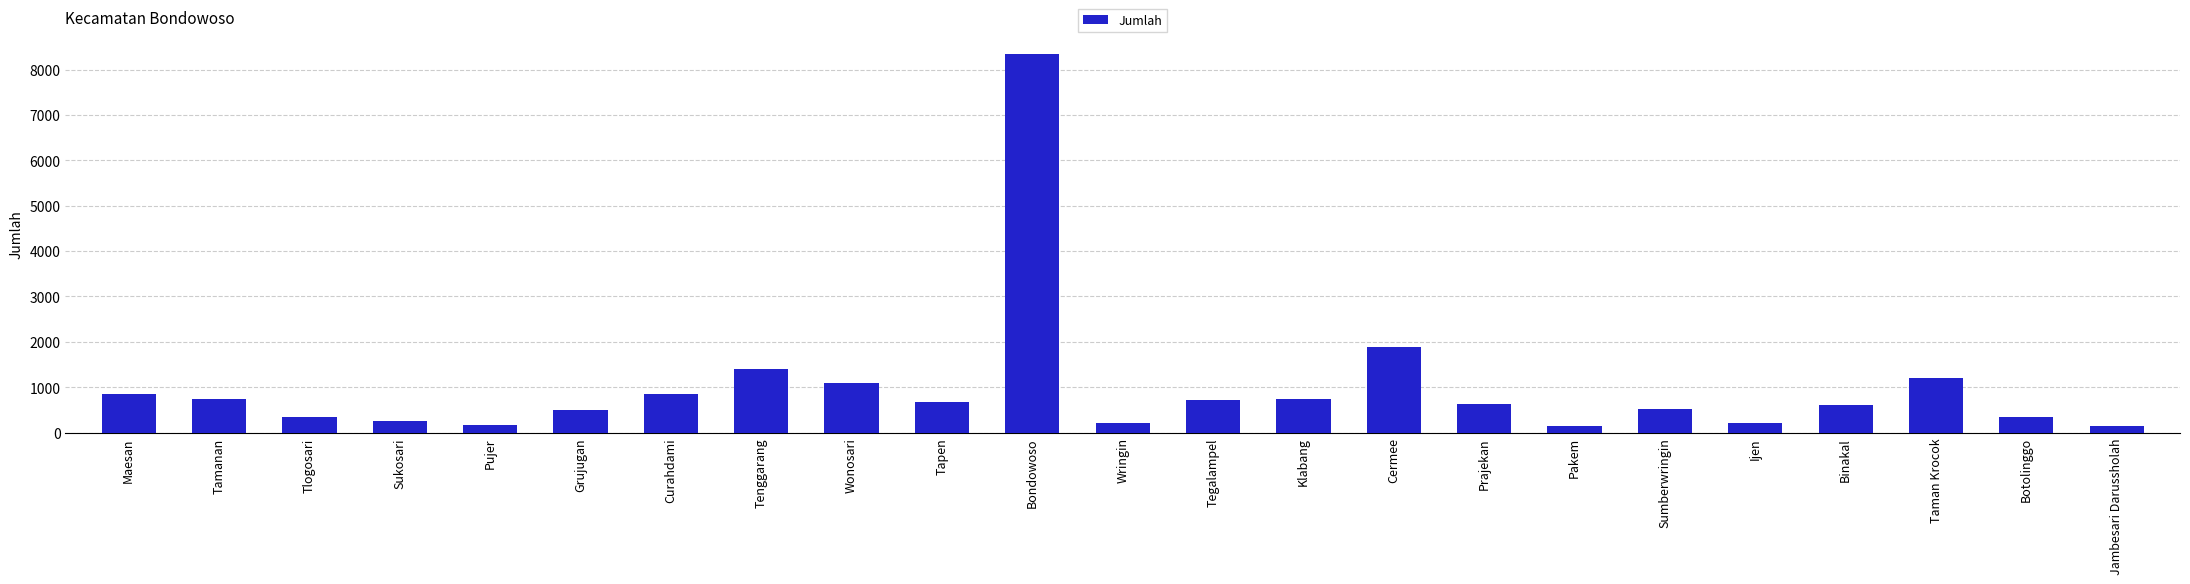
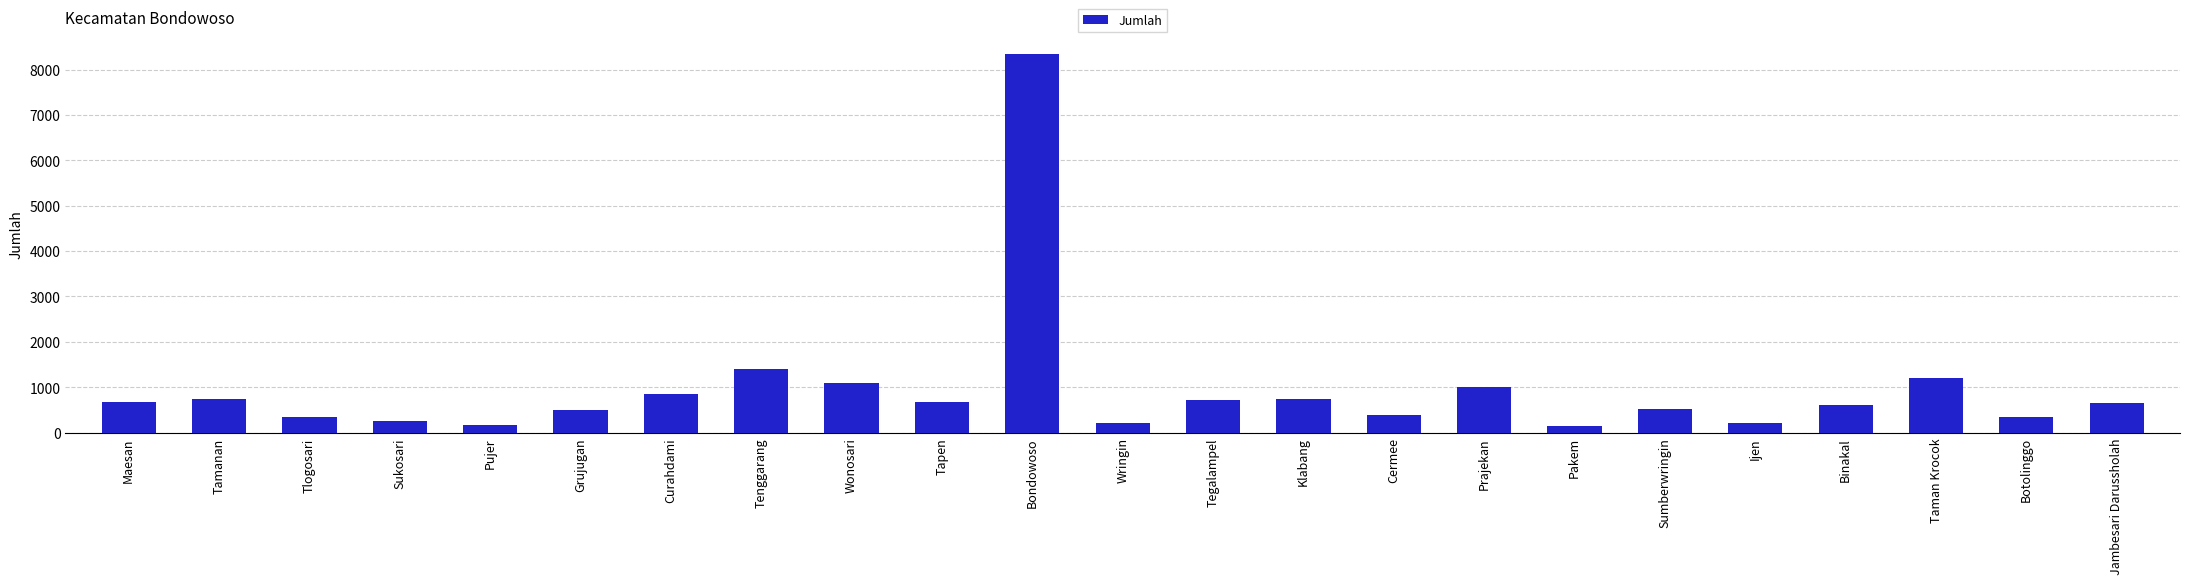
  {
-   "Maesan": 800,
+   "Maesan": 700,
    "Tamanan": 700,
    "Tlogosari": 300,
    "Sukosari": 300,
    "Pujer": 200,
    "Grujugan": 500,
    "Curahdami": 800,
    "Tenggarang": 1400,
    "Wonosari": 1100,
    "Tapen": 700,
    "Bondowoso": 8400,
    "Wringin": 200,
    "Tegalampel": 700,
    "Klabang": 700,
-   "Cermee": 1900,
-   "Prajekan": 600,
+   "Cermee": 400,
+   "Prajekan": 1000,
    "Pakem": 200,
    "Sumberwringin": 500,
    "Ijen": 200,
    "Binakal": 600,
    "Taman Krocok": 1200,
    "Botolinggo": 400,
-   "Jambesari Darussholah": 200
+   "Jambesari Darussholah": 700
  }
